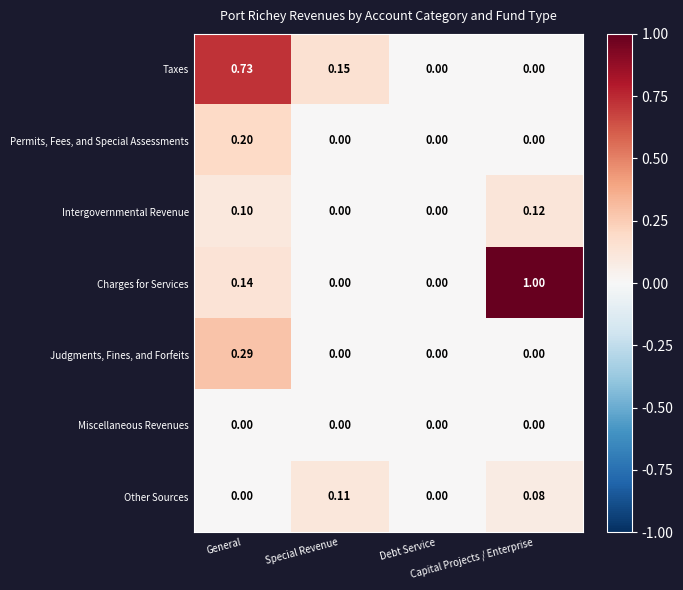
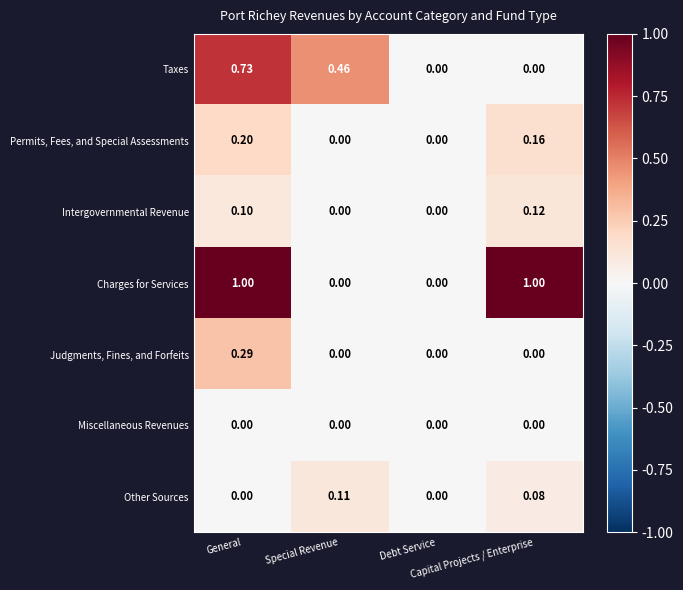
  {
    "Taxes": {
      "General": 0.73,
-     "Special Revenue": 0.15,
+     "Special Revenue": 0.46,
      "Debt Service": 0.00,
      "Capital Projects / Enterprise": 0.00
    },
    "Permits, Fees, and Special Assessments": {
      "General": 0.20,
      "Special Revenue": 0.00,
      "Debt Service": 0.00,
-     "Capital Projects / Enterprise": 0.00
+     "Capital Projects / Enterprise": 0.16
    },
    "Intergovernmental Revenue": {
      "General": 0.10,
      "Special Revenue": 0.00,
      "Debt Service": 0.00,
      "Capital Projects / Enterprise": 0.12
    },
    "Charges for Services": {
-     "General": 0.14,
+     "General": 1.00,
      "Special Revenue": 0.00,
      "Debt Service": 0.00,
      "Capital Projects / Enterprise": 1.00
    },
    "Judgments, Fines, and Forfeits": {
      "General": 0.29,
      "Special Revenue": 0.00,
      "Debt Service": 0.00,
      "Capital Projects / Enterprise": 0.00
    },
    "Miscellaneous Revenues": {
      "General": 0.00,
      "Special Revenue": 0.00,
      "Debt Service": 0.00,
      "Capital Projects / Enterprise": 0.00
    },
    "Other Sources": {
      "General": 0.00,
      "Special Revenue": 0.11,
      "Debt Service": 0.00,
      "Capital Projects / Enterprise": 0.08
    }
  }
